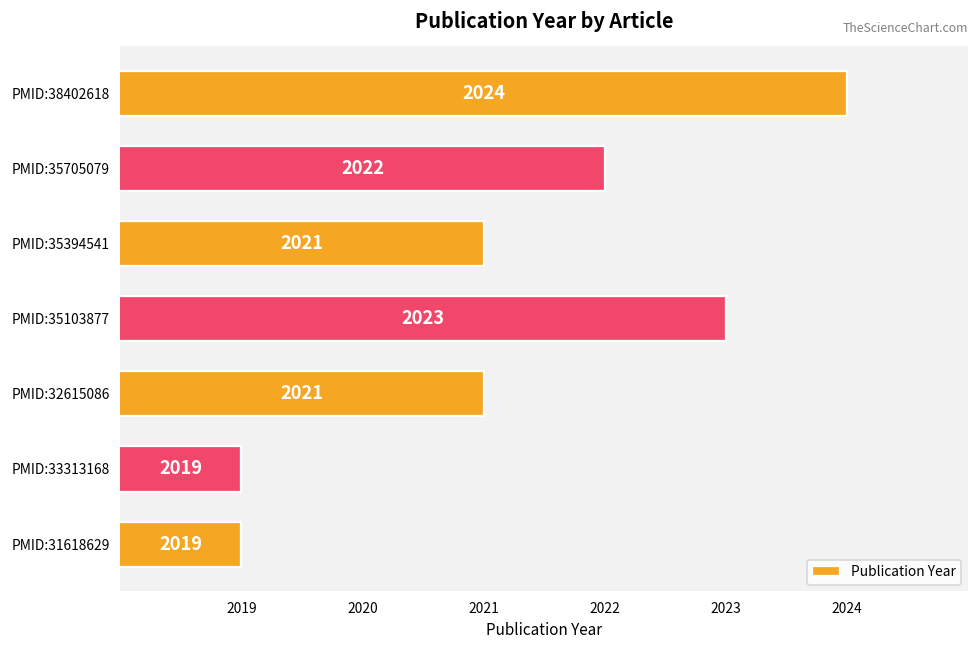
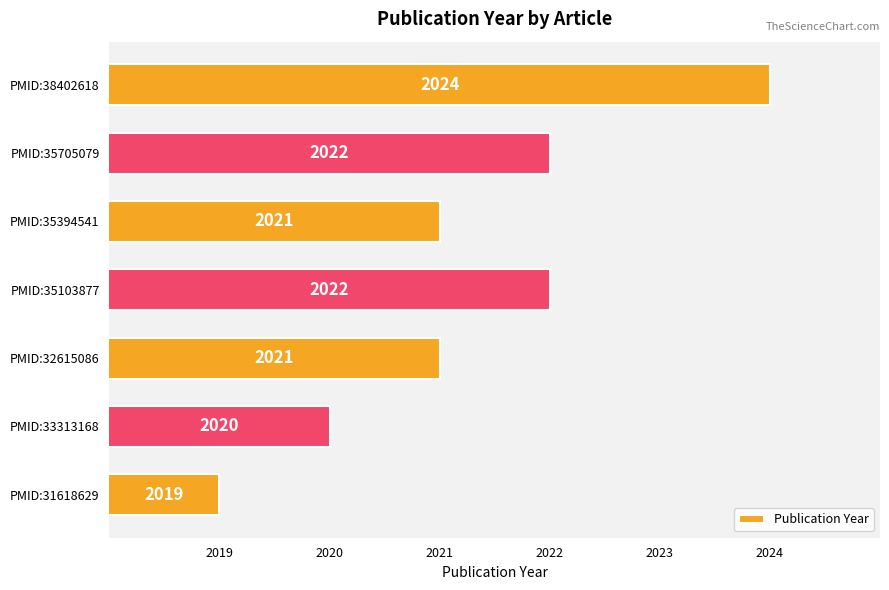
  {
    "PMID:38402618": 2024,
    "PMID:35705079": 2022,
    "PMID:35394541": 2021,
-   "PMID:35103877": 2023,
+   "PMID:35103877": 2022,
    "PMID:32615086": 2021,
-   "PMID:33313168": 2019,
+   "PMID:33313168": 2020,
    "PMID:31618629": 2019
  }
